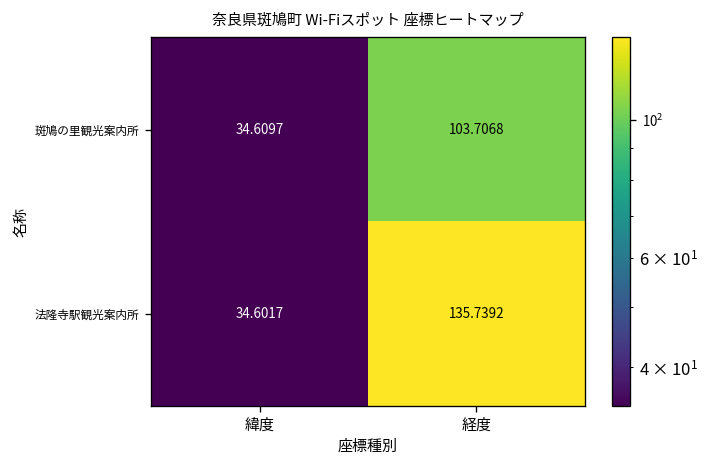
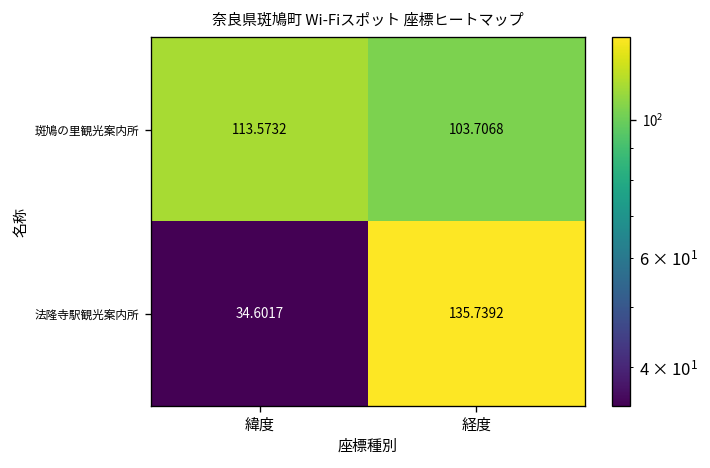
  {
    "斑鳩の里観光案内所": {
-     "緯度": 34.6097,
+     "緯度": 113.5732,
      "経度": 103.7068
    },
    "法隆寺駅観光案内所": {
      "緯度": 34.6017,
      "経度": 135.7392
    }
  }
